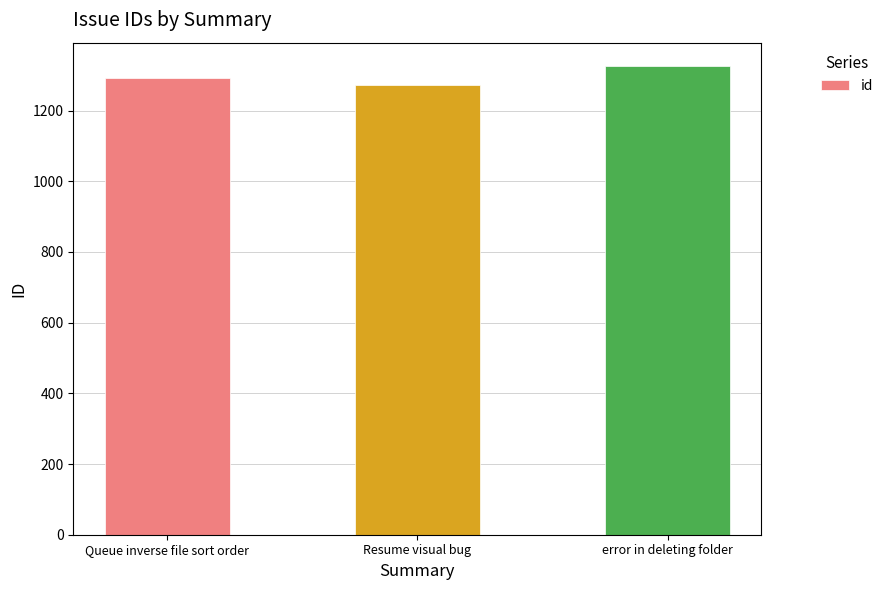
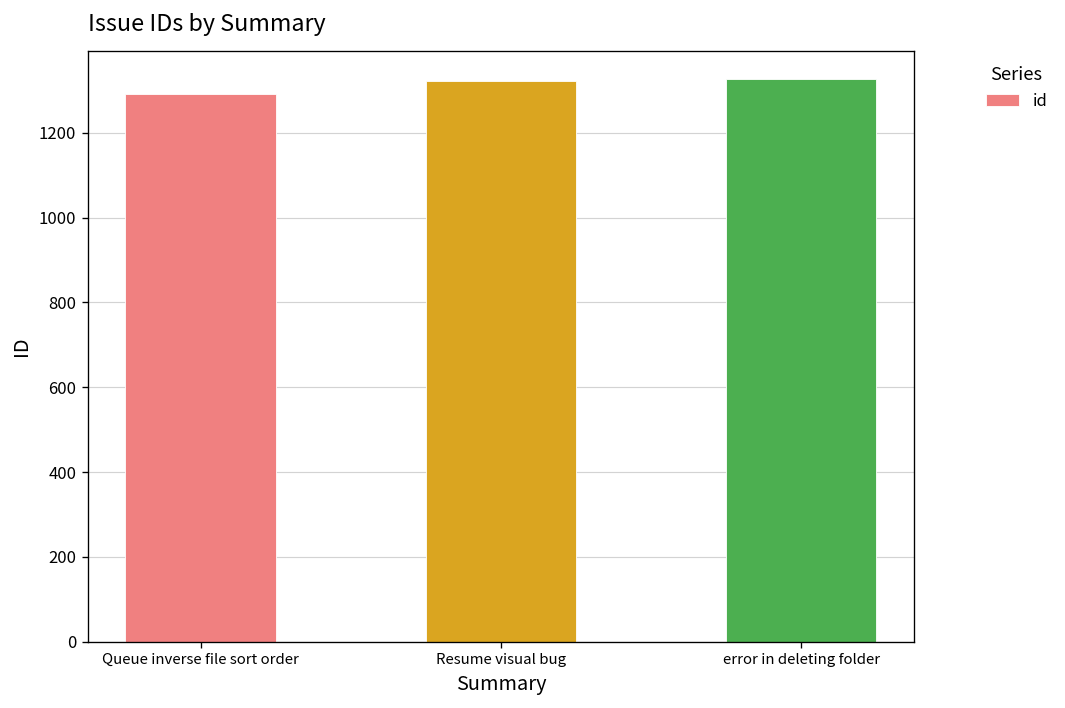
  {
    "Queue inverse file sort order": 1290,
-   "Resume visual bug": 1270,
+   "Resume visual bug": 1320,
    "error in deleting folder": 1330
  }
